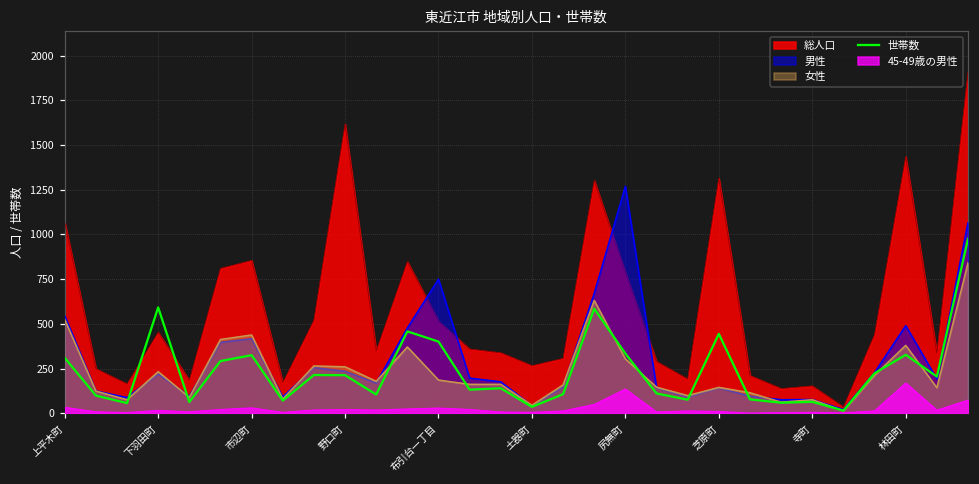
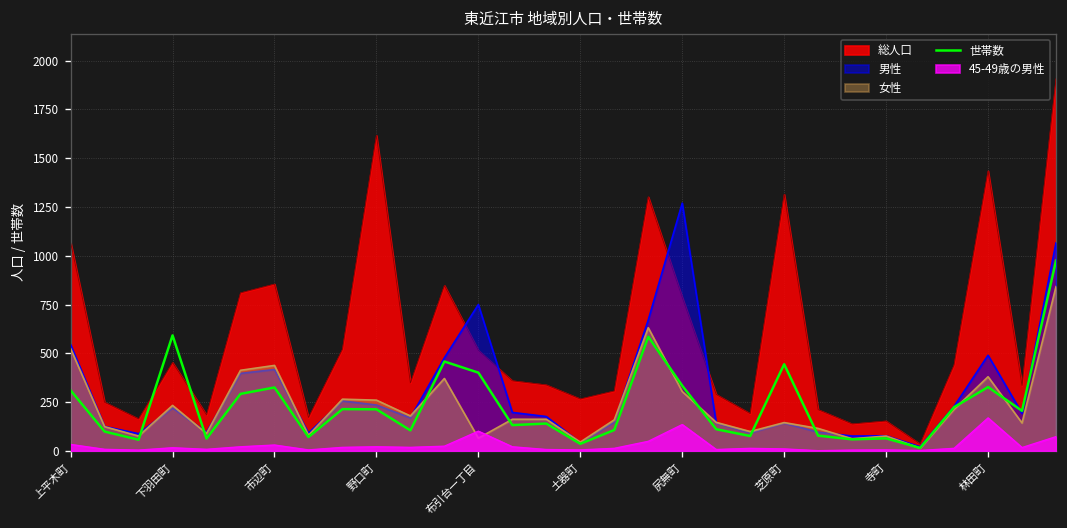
  {
    "総人口": {
      "上平木町": 1070,
      "下羽田町": 450,
      "市辺町": 860,
      "野口町": 1620,
      "布引台一丁目": 520,
      "土器町": 270,
      "尻無町": 790,
      "芝原町": 1320,
      "寺町": 150,
      "林田町": 1440
    },
    "男性": {
      "上平木町": 540,
      "市辺町": 420,
      "野口町": 240,
      "布引台一丁目": 750,
      "尻無町": 1270,
      "林田町": 490
    },
    "女性": {
      "上平木町": 520,
      "市辺町": 440,
      "野口町": 260,
-     "布引台一丁目": 190,
+     "布引台一丁目": 70,
      "尻無町": 300,
      "林田町": 380
    },
    "世帯数": {
      "上平木町": 310,
      "下羽田町": 590,
      "市辺町": 330,
      "野口町": 210,
      "布引台一丁目": 400,
      "尻無町": 330,
      "芝原町": 440,
      "林田町": 330
    },
    "45-49歳の男性": {
      "上平木町": 30,
      "下羽田町": 20,
      "市辺町": 30,
      "野口町": 20,
-     "布引台一丁目": 30,
+     "布引台一丁目": 100,
      "土器町": 10,
      "尻無町": 140,
      "芝原町": 10,
      "寺町": 10,
      "林田町": 170
    }
  }
